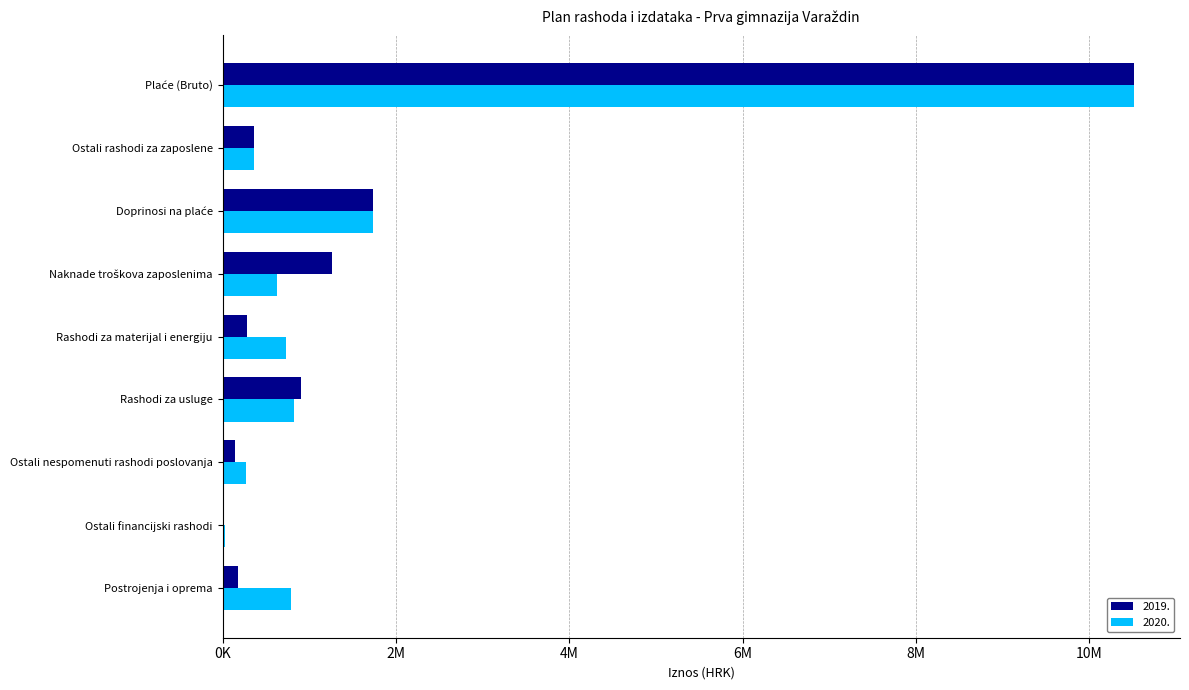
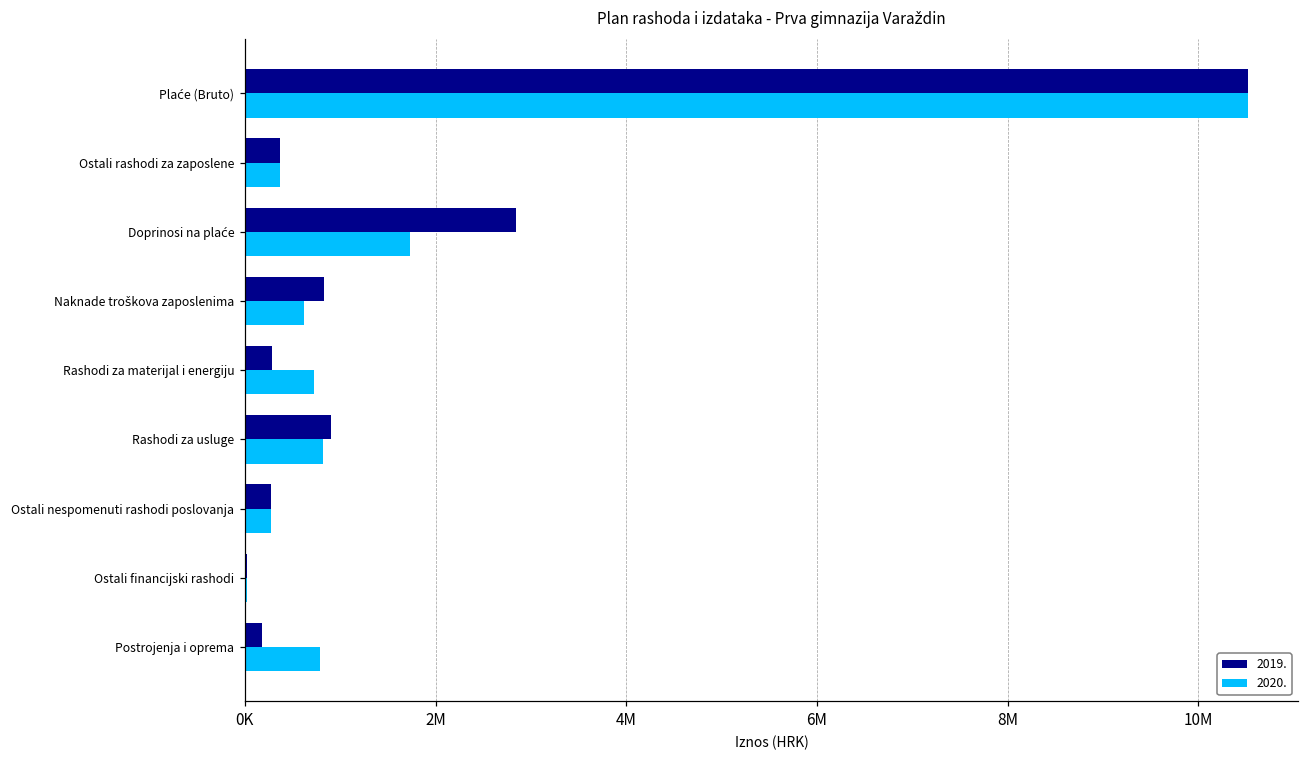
  {
    "2019.": {
      "Plaće (Bruto)": 10500000,
      "Ostali rashodi za zaposlene": 400000,
-     "Doprinosi na plaće": 1700000,
-     "Naknade troškova zaposlenima": 1300000,
+     "Doprinosi na plaće": 2800000,
+     "Naknade troškova zaposlenima": 800000,
      "Rashodi za materijal i energiju": 300000,
      "Rashodi za usluge": 900000,
-     "Ostali nespomenuti rashodi poslovanja": 100000,
+     "Ostali nespomenuti rashodi poslovanja": 300000,
      "Postrojenja i oprema": 200000
    },
    "2020.": {
      "Plaće (Bruto)": 10500000,
      "Ostali rashodi za zaposlene": 400000,
      "Doprinosi na plaće": 1700000,
      "Naknade troškova zaposlenima": 600000,
      "Rashodi za materijal i energiju": 700000,
      "Rashodi za usluge": 800000,
      "Ostali nespomenuti rashodi poslovanja": 300000,
      "Postrojenja i oprema": 800000
    }
  }
